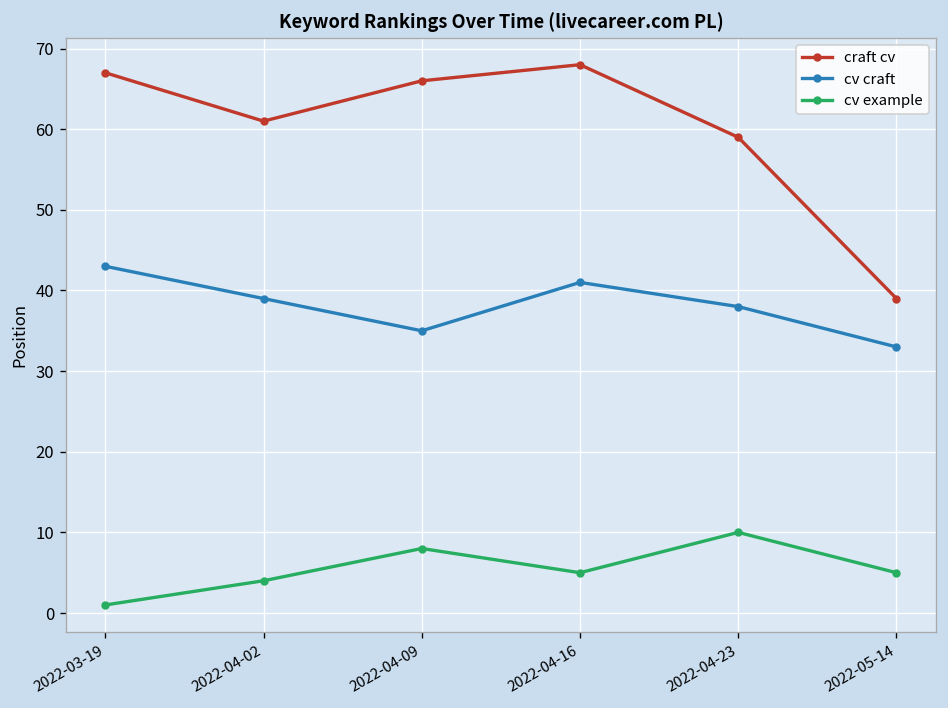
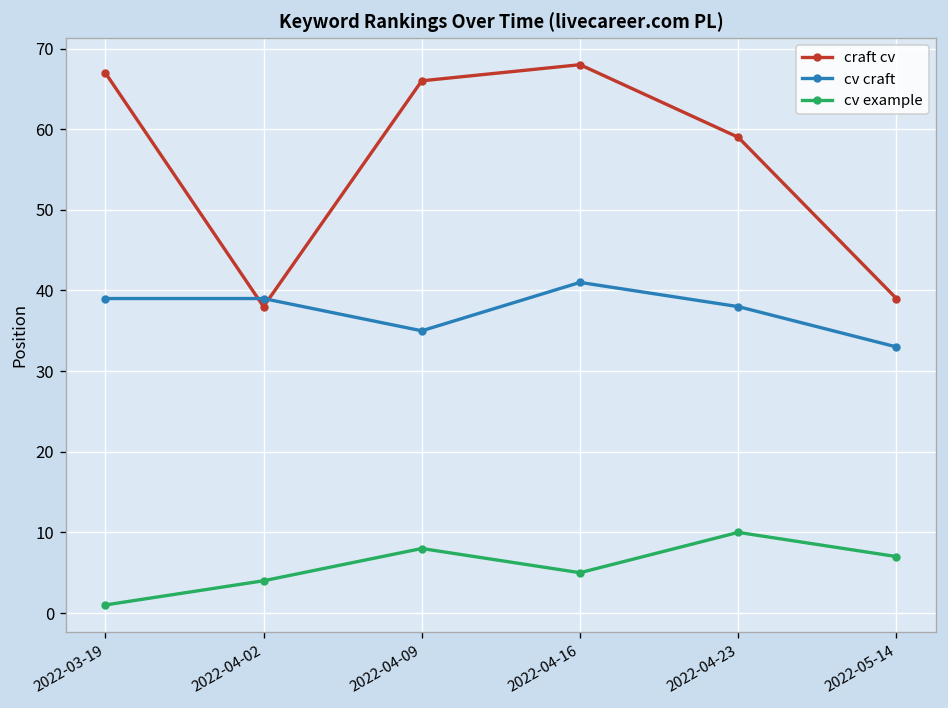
  {
    "craft cv": {
      "2022-03-19": 67,
-     "2022-04-02": 61,
+     "2022-04-02": 38,
      "2022-04-09": 66,
      "2022-04-16": 68,
      "2022-04-23": 59,
      "2022-05-14": 39
    },
    "cv craft": {
-     "2022-03-19": 43,
+     "2022-03-19": 39,
      "2022-04-02": 39,
      "2022-04-09": 35,
      "2022-04-16": 41,
      "2022-04-23": 38,
      "2022-05-14": 33
    },
    "cv example": {
      "2022-03-19": 1,
      "2022-04-02": 4,
      "2022-04-09": 8,
      "2022-04-16": 5,
      "2022-04-23": 10,
-     "2022-05-14": 5
+     "2022-05-14": 7
    }
  }
